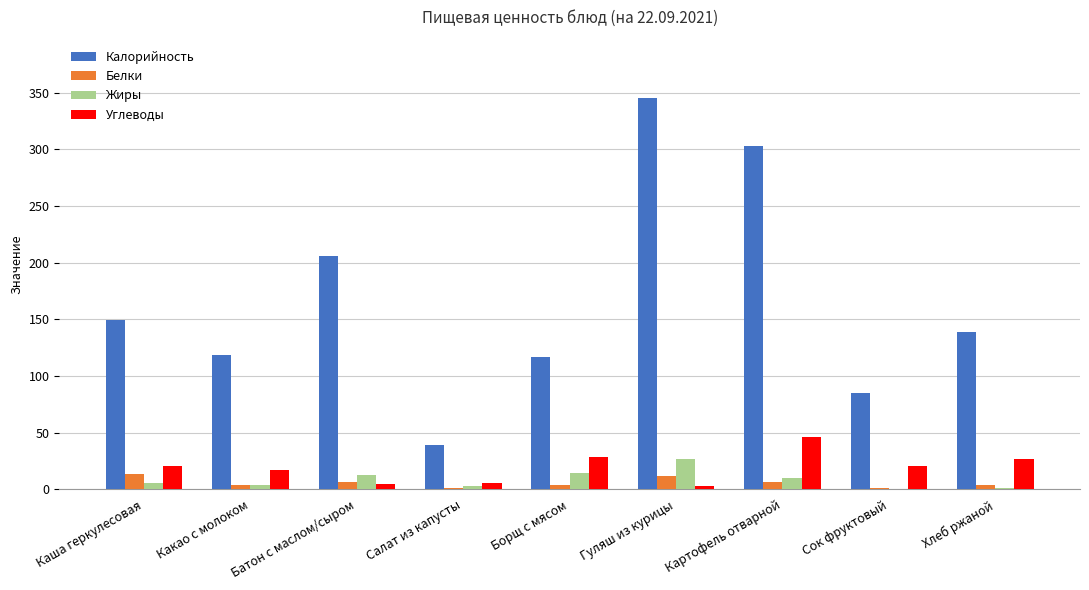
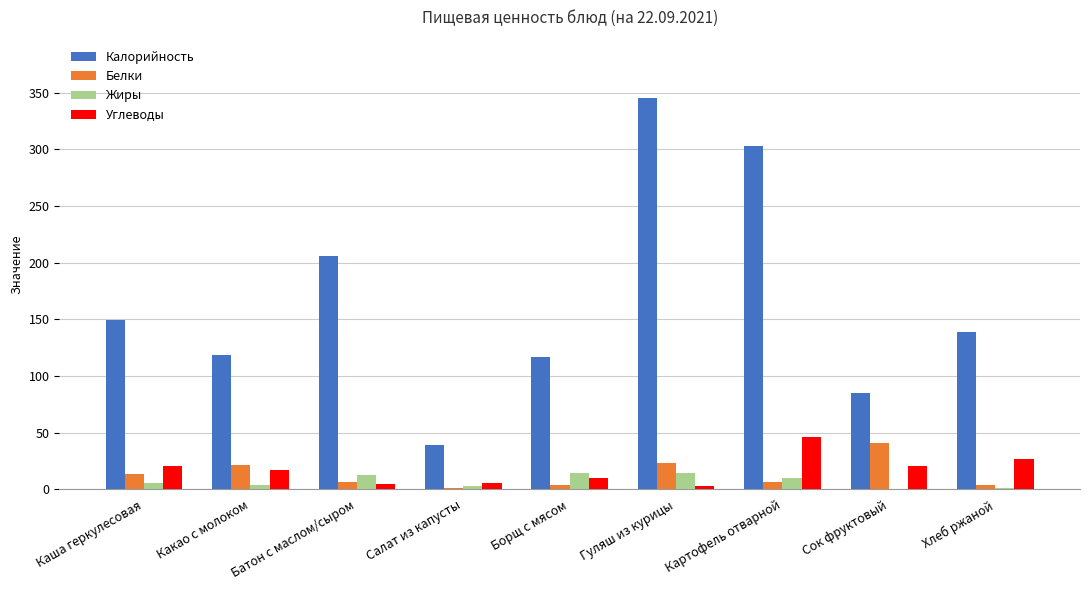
  {
    "Калорийность": {
      "Каша геркулесовая": 149,
      "Какао с молоком": 119,
      "Батон с маслом/сыром": 206,
      "Салат из капусты": 39,
      "Борщ с мясом": 117,
      "Гуляш из курицы": 345,
      "Картофель отварной": 303,
      "Сок фруктовый": 85,
      "Хлеб ржаной": 139
    },
    "Белки": {
      "Каша геркулесовая": 14,
-     "Какао с молоком": 4,
+     "Какао с молоком": 21,
      "Батон с маслом/сыром": 7,
      "Борщ с мясом": 4,
-     "Гуляш из курицы": 12,
+     "Гуляш из курицы": 23,
      "Картофель отварной": 6,
-     "Сок фруктовый": 1,
+     "Сок фруктовый": 41,
      "Хлеб ржаной": 4
    },
    "Жиры": {
      "Каша геркулесовая": 6,
      "Какао с молоком": 4,
      "Батон с маслом/сыром": 12,
      "Салат из капусты": 3,
      "Борщ с мясом": 15,
-     "Гуляш из курицы": 27,
+     "Гуляш из курицы": 15,
      "Картофель отварной": 10,
      "Сок фруктовый": 0
    },
    "Углеводы": {
      "Каша геркулесовая": 20,
      "Какао с молоком": 17,
      "Батон с маслом/сыром": 4,
      "Салат из капусты": 5,
-     "Борщ с мясом": 28,
+     "Борщ с мясом": 10,
      "Гуляш из курицы": 3,
      "Картофель отварной": 46,
      "Сок фруктовый": 20,
      "Хлеб ржаной": 27
    }
  }
